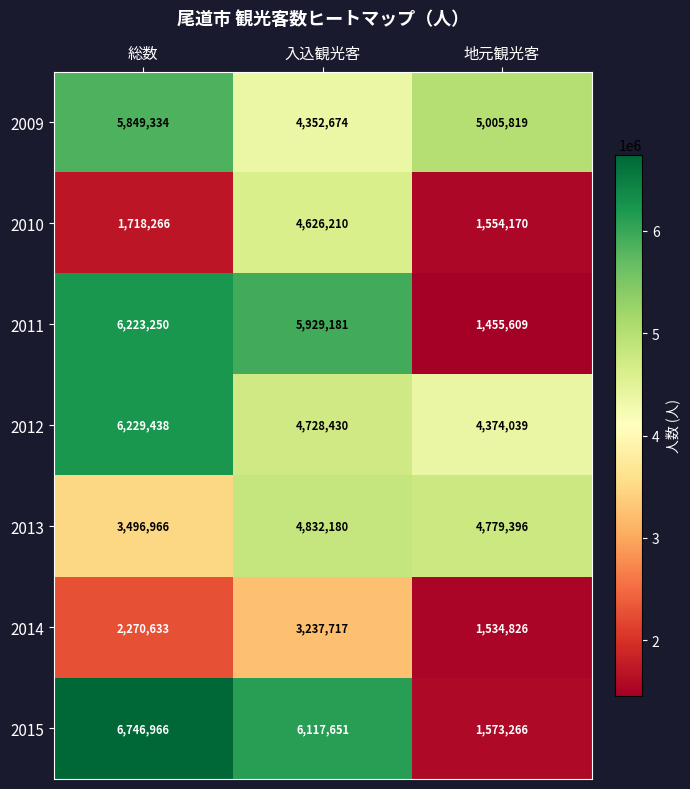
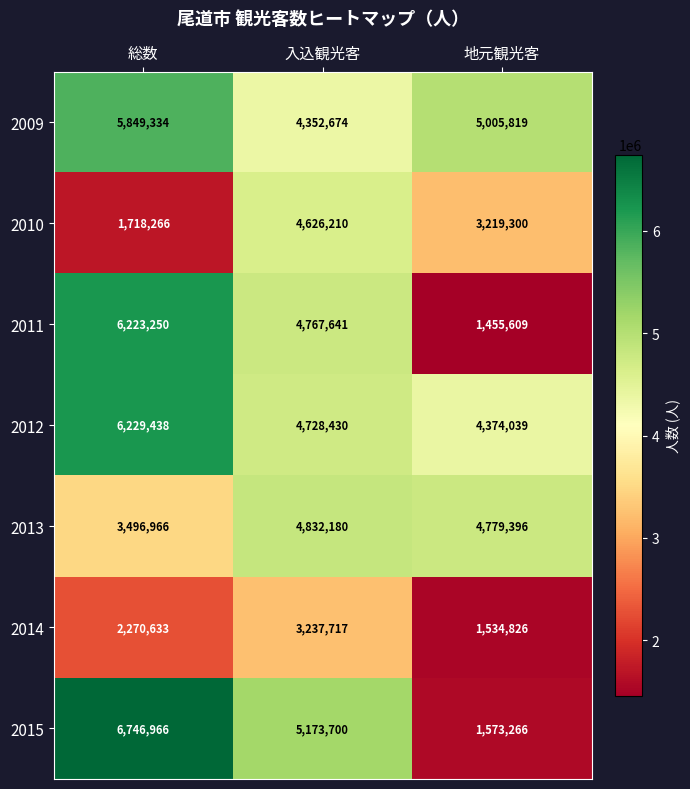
  {
    "2009": {
      "総数": "5,849,334",
      "入込観光客": "4,352,674",
      "地元観光客": "5,005,819"
    },
    "2010": {
      "総数": "1,718,266",
      "入込観光客": "4,626,210",
-     "地元観光客": "1,554,170"
+     "地元観光客": "3,219,300"
    },
    "2011": {
      "総数": "6,223,250",
-     "入込観光客": "5,929,181",
+     "入込観光客": "4,767,641",
      "地元観光客": "1,455,609"
    },
    "2012": {
      "総数": "6,229,438",
      "入込観光客": "4,728,430",
      "地元観光客": "4,374,039"
    },
    "2013": {
      "総数": "3,496,966",
      "入込観光客": "4,832,180",
      "地元観光客": "4,779,396"
    },
    "2014": {
      "総数": "2,270,633",
      "入込観光客": "3,237,717",
      "地元観光客": "1,534,826"
    },
    "2015": {
      "総数": "6,746,966",
-     "入込観光客": "6,117,651",
+     "入込観光客": "5,173,700",
      "地元観光客": "1,573,266"
    }
  }
